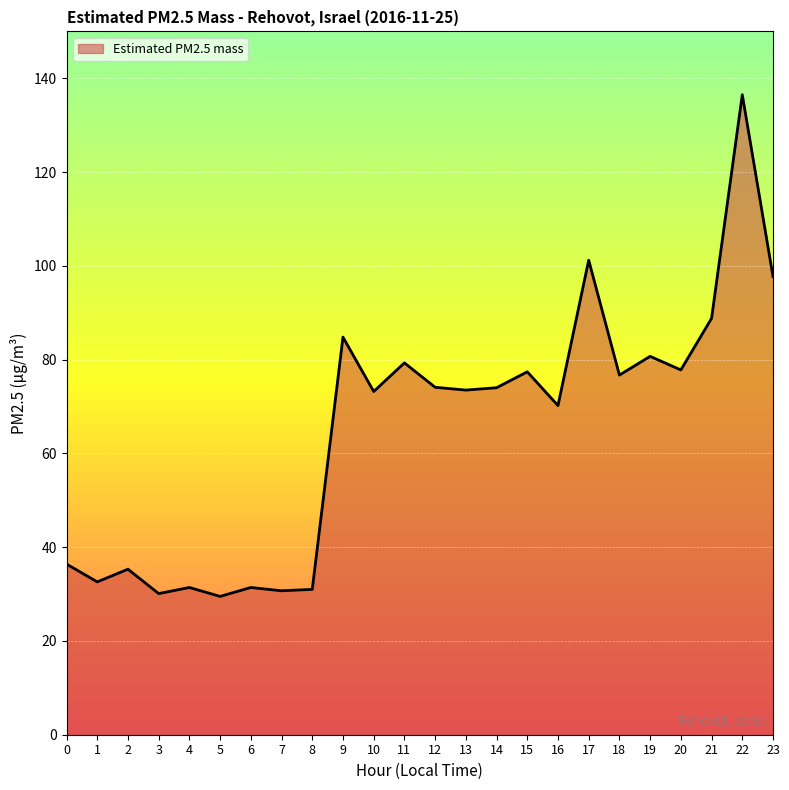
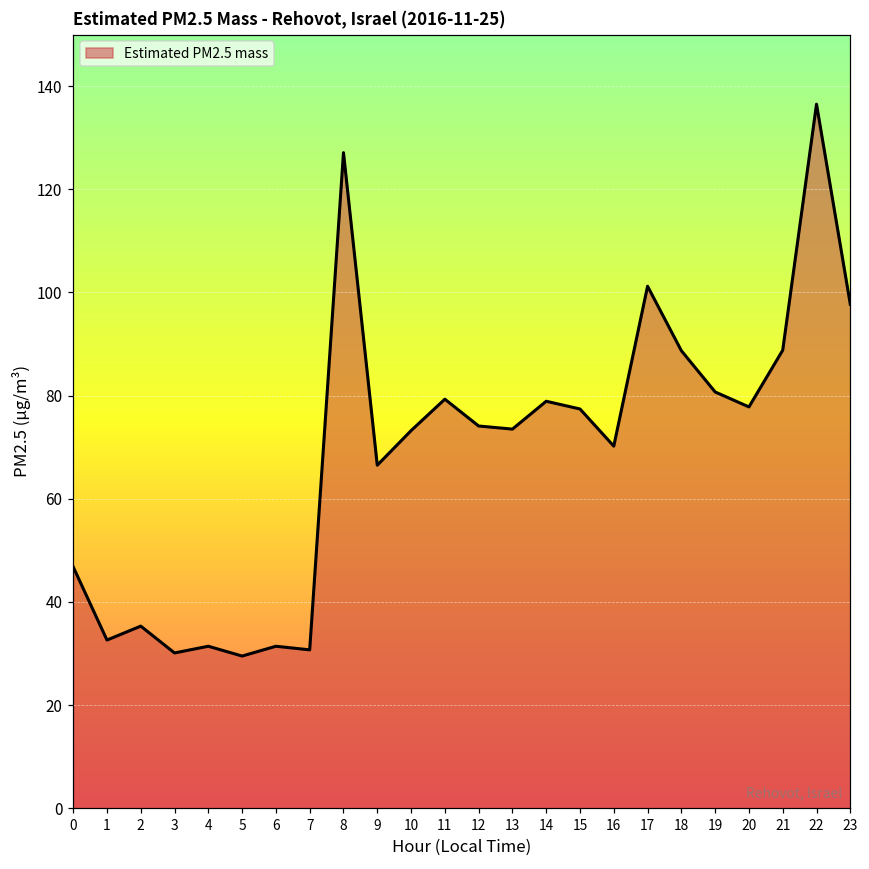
  {
-   "0": 36,
+   "0": 47,
    "1": 33,
    "2": 35,
    "3": 30,
    "4": 31,
    "5": 30,
    "6": 31,
    "7": 31,
-   "8": 31,
-   "9": 85,
+   "8": 127,
+   "9": 67,
    "10": 73,
    "11": 79,
    "12": 74,
    "13": 74,
-   "14": 74,
+   "14": 79,
    "15": 77,
    "16": 70,
    "17": 101,
-   "18": 77,
+   "18": 89,
    "19": 81,
    "20": 78,
    "21": 89,
    "22": 137,
    "23": 98
  }
